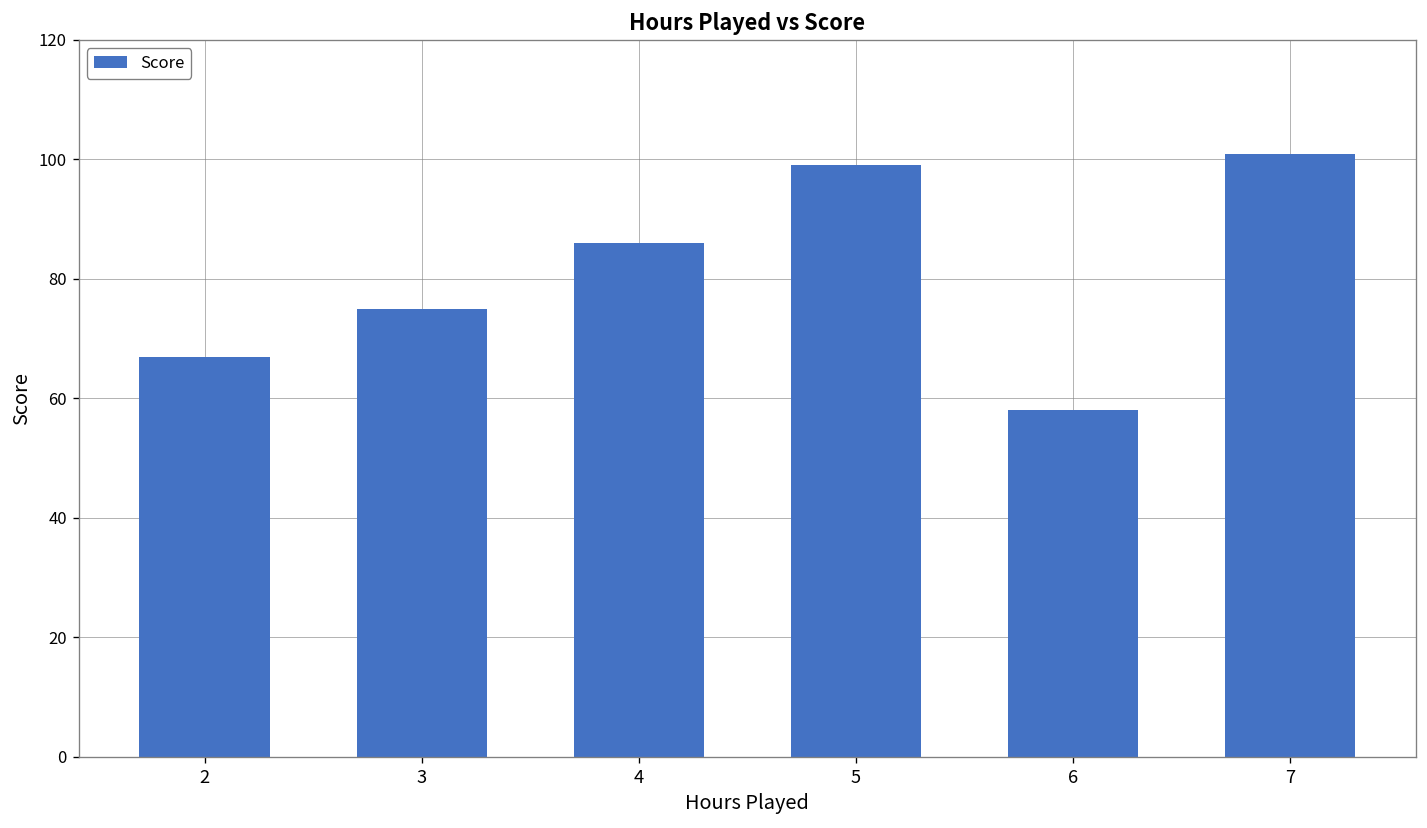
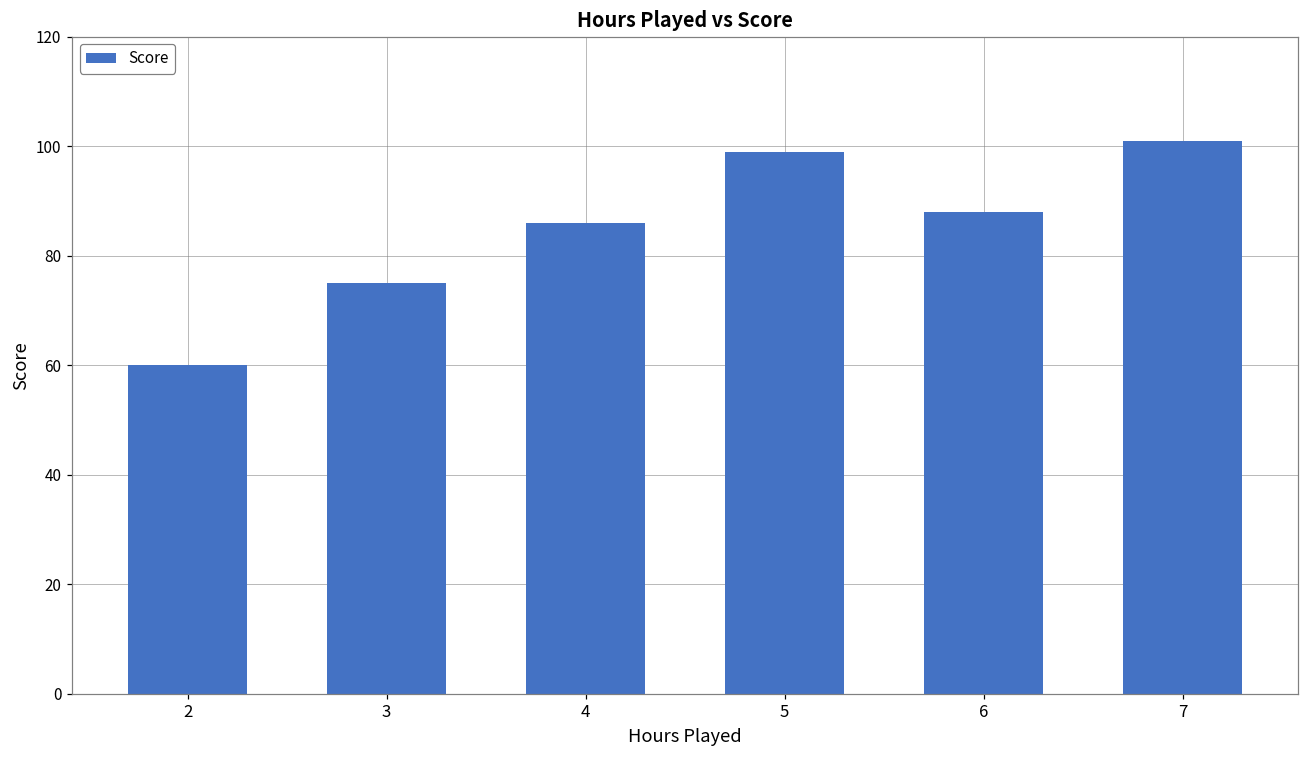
  {
-   "2": 67,
+   "2": 60,
    "3": 75,
    "4": 86,
    "5": 99,
-   "6": 58,
+   "6": 88,
    "7": 101
  }
